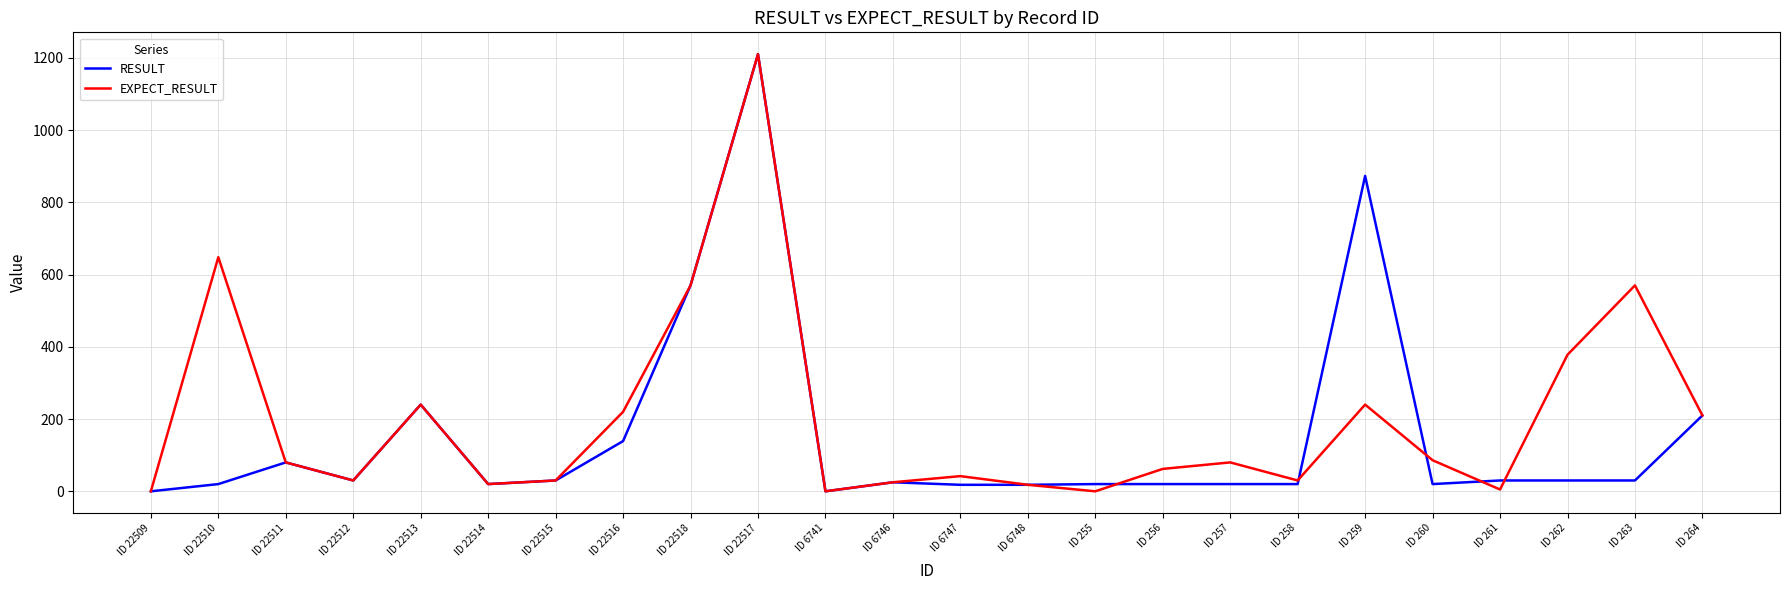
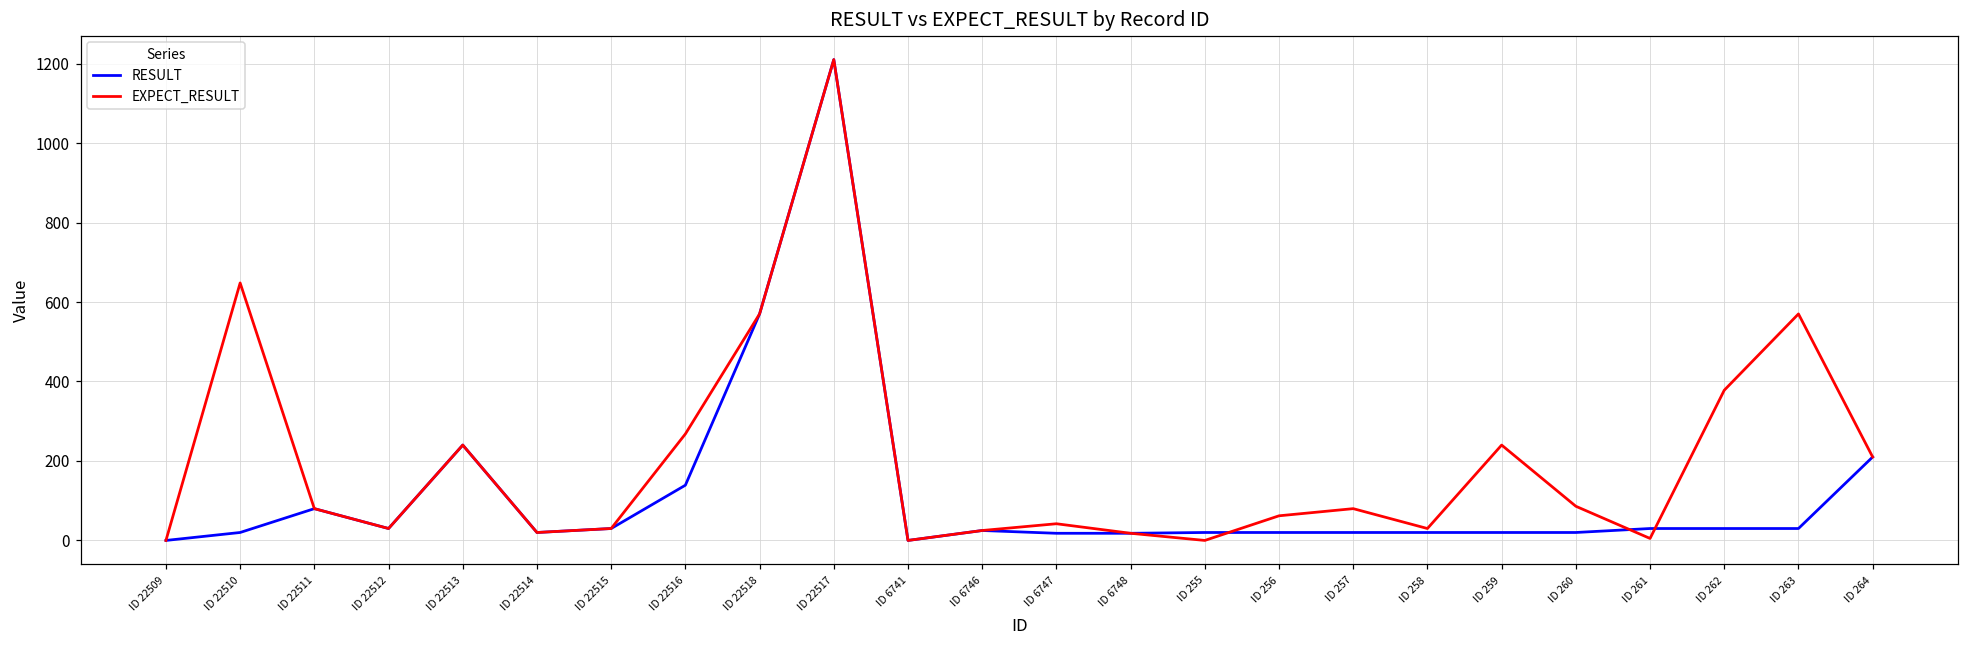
  {
    "RESULT": {
      "ID 22510": 20,
      "ID 22516": 140,
      "ID 6747": 20,
      "ID 255": 20,
      "ID 256": 20,
      "ID 257": 20,
      "ID 258": 20,
-     "ID 259": 870,
+     "ID 259": 20,
      "ID 260": 20,
      "ID 261": 30,
      "ID 262": 30,
      "ID 263": 30
    },
    "EXPECT_RESULT": {
      "ID 22510": 650,
-     "ID 22516": 220,
+     "ID 22516": 270,
      "ID 6747": 40,
      "ID 255": 0,
      "ID 256": 60,
      "ID 257": 80,
      "ID 258": 30,
      "ID 259": 240,
      "ID 260": 90,
      "ID 261": 10,
      "ID 262": 380,
      "ID 263": 570
    }
  }
